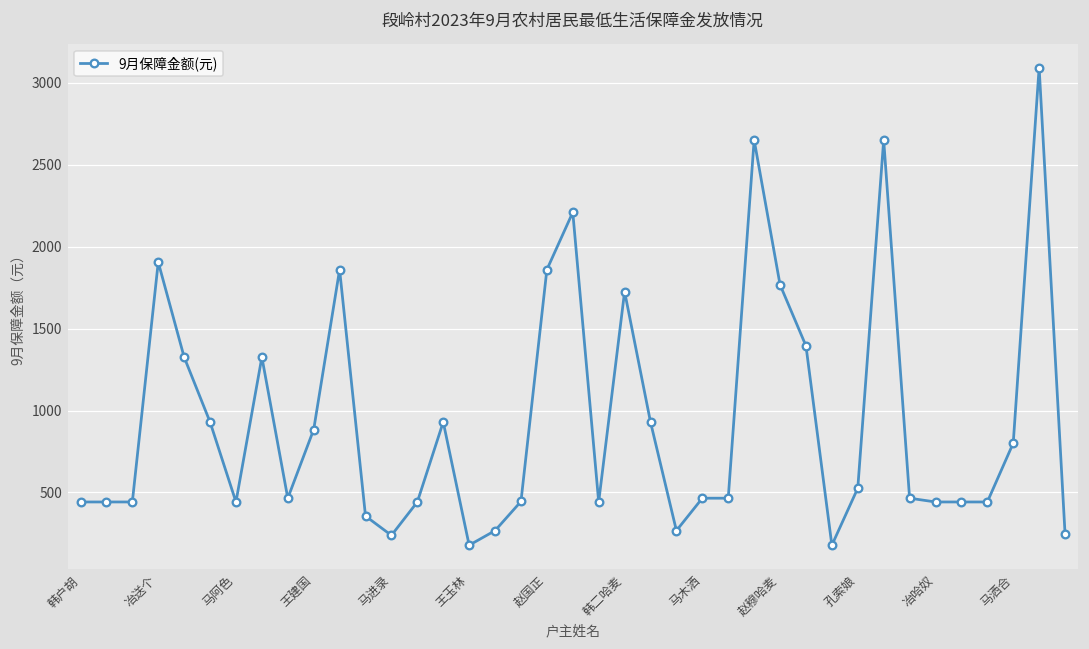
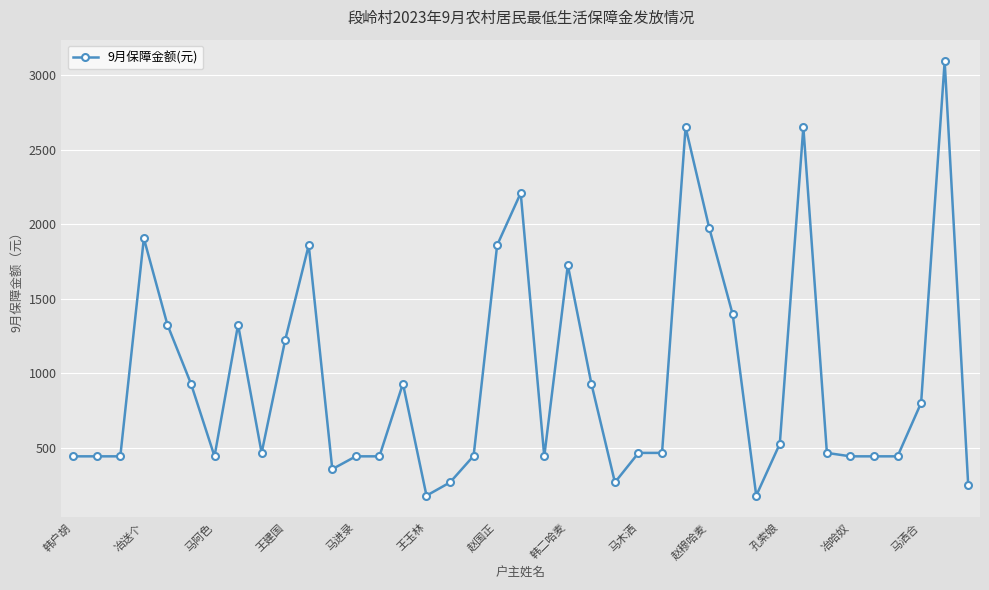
  {
    "韩户胡": 440,
    "冶送个": 1910,
    "马阿色": 440,
-   "王建国": 880,
-   "马进录": 240,
+   "王建国": 1220,
+   "马进录": 440,
    "王玉林": 180,
    "赵国正": 1860,
    "韩二哈麦": 1730,
    "马木洒": 470,
-   "赵穆哈麦": 1770,
+   "赵穆哈麦": 1980,
    "孔索娘": 530,
    "冶哈奴": 440,
    "马洒合": 800
  }
